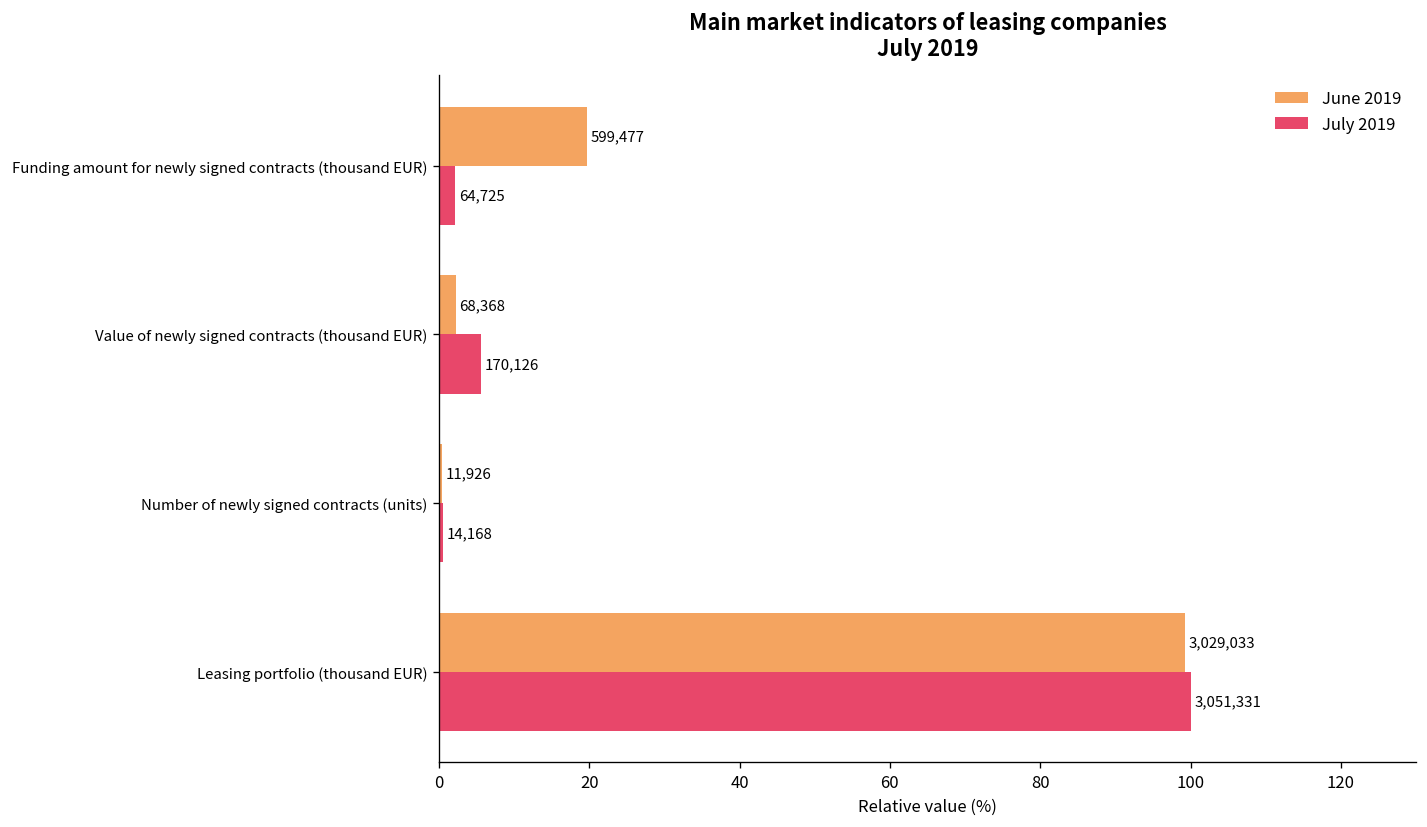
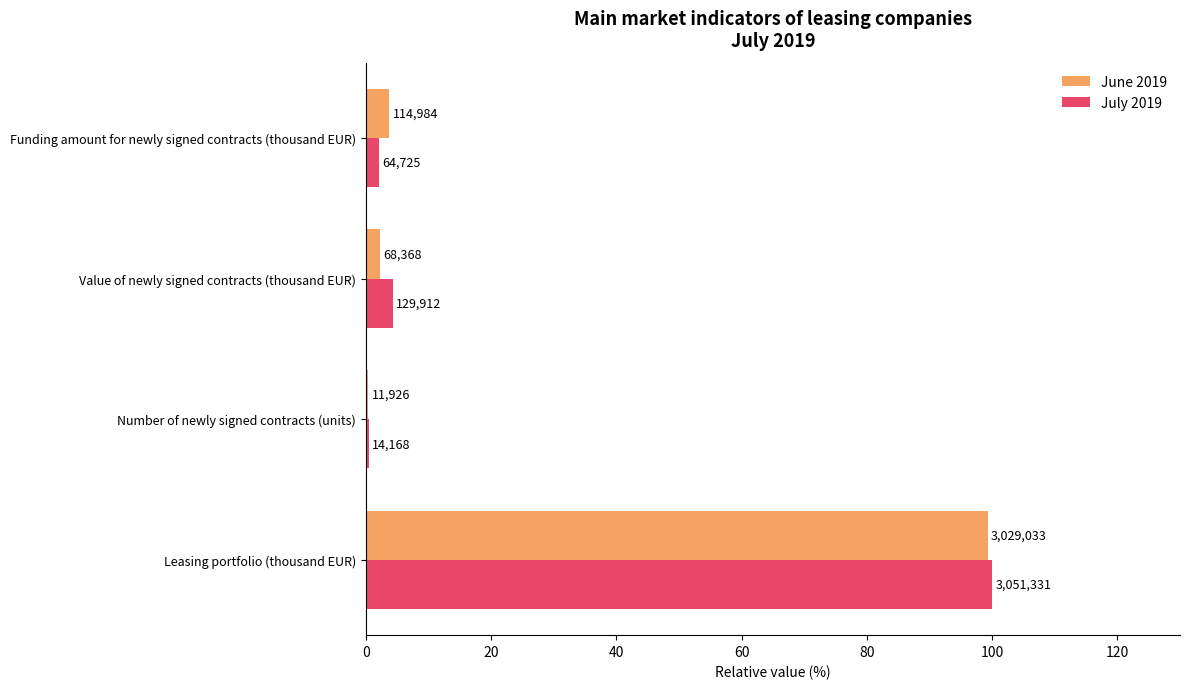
  {
    "June 2019": {
-     "Funding amount for newly signed contracts (thousand EUR)": "599,477"
+     "Funding amount for newly signed contracts (thousand EUR)": "114,984"
    },
    "July 2019": {
-     "Value of newly signed contracts (thousand EUR)": "170,126"
+     "Value of newly signed contracts (thousand EUR)": "129,912"
    }
  }
